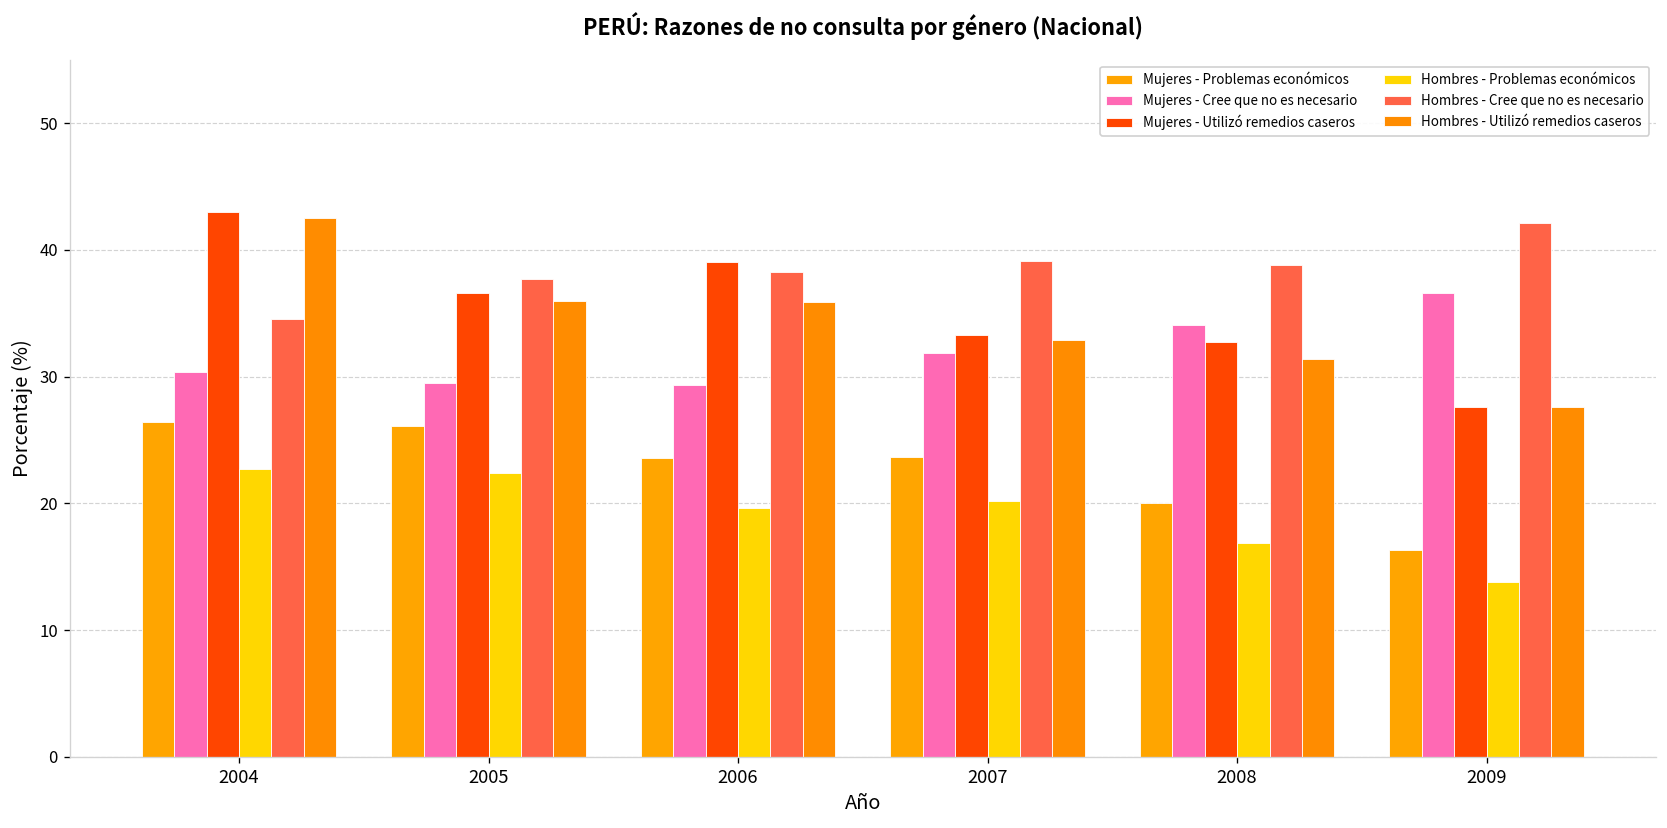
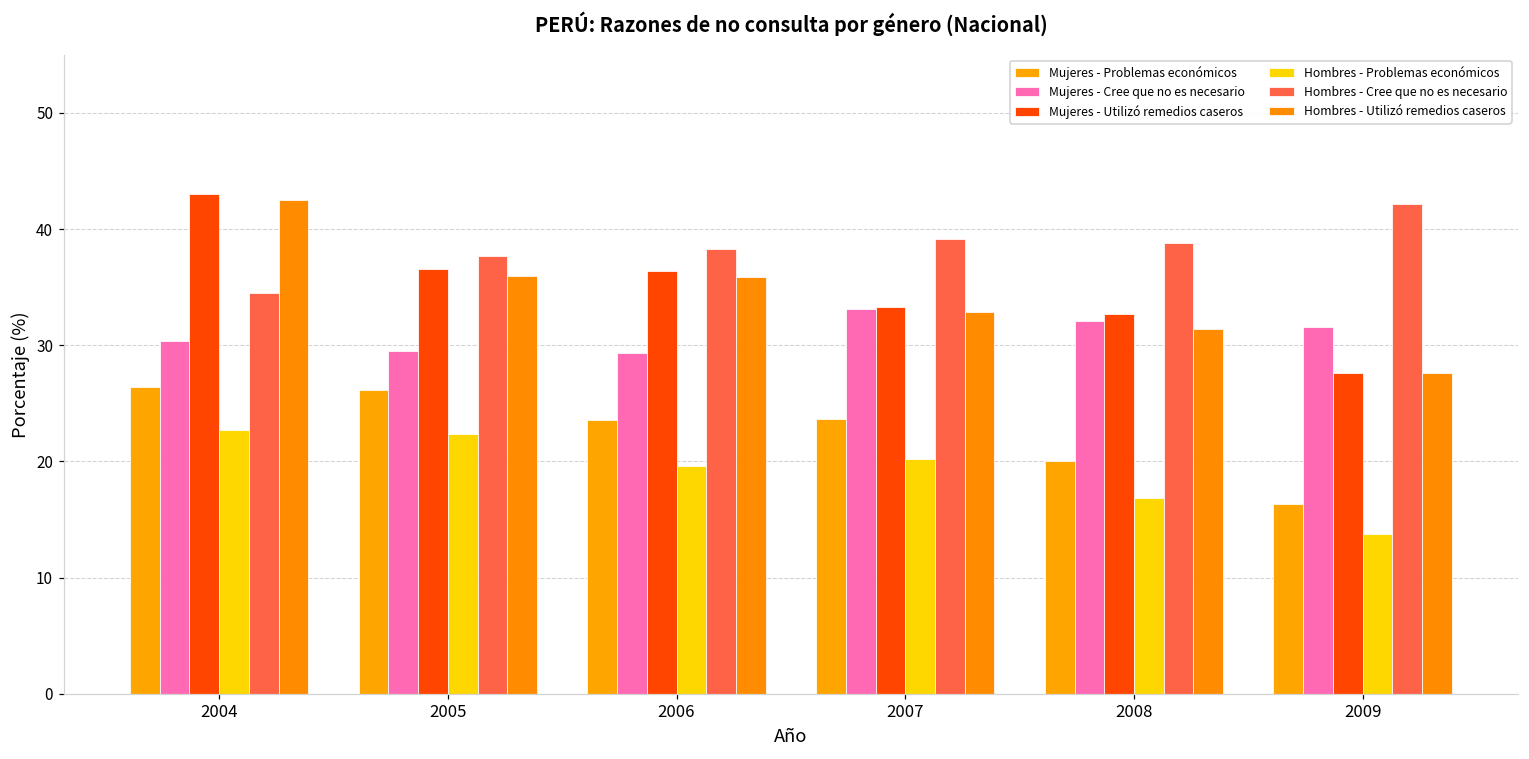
  {
    "Mujeres - Cree que no es necesario": {
      "2004": 30.4,
      "2005": 29.5,
      "2006": 29.3,
-     "2007": 31.9,
-     "2008": 34.1,
-     "2009": 36.6
+     "2007": 33.1,
+     "2008": 32.1,
+     "2009": 31.6
    },
    "Mujeres - Utilizó remedios caseros": {
      "2004": 43.0,
      "2005": 36.6,
-     "2006": 39.1,
+     "2006": 36.4,
      "2007": 33.3,
      "2008": 32.7,
      "2009": 27.6
    },
    "Hombres - Cree que no es necesario": {
      "2004": 34.5,
      "2005": 37.7,
      "2006": 38.3,
      "2007": 39.1,
      "2008": 38.8,
      "2009": 42.2
    }
  }
